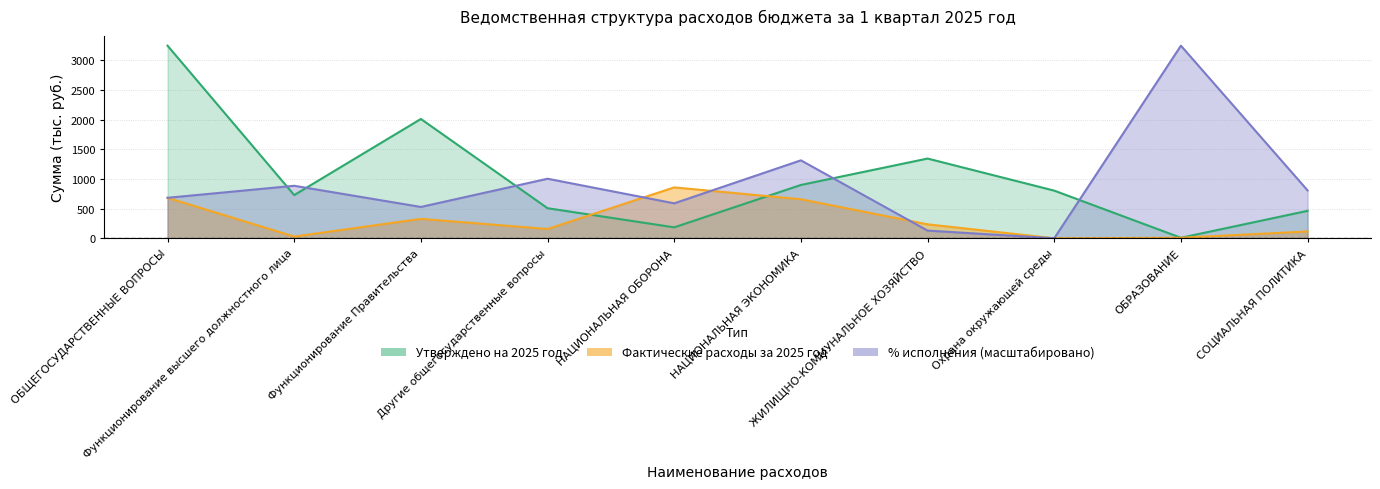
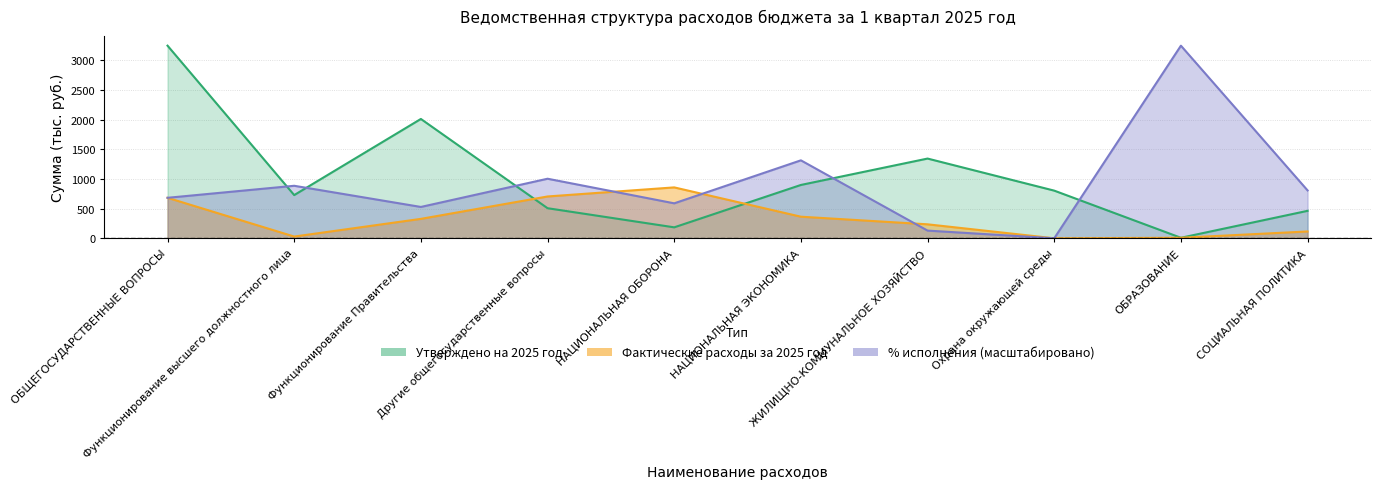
  {
    "Фактические расходы за 2025 год": {
      "Функционирование высшего должностного лица": 0,
      "Функционирование Правительства": 300,
-     "Другие общегосударственные вопросы": 200,
+     "Другие общегосударственные вопросы": 700,
      "НАЦИОНАЛЬНАЯ ОБОРОНА": 900,
-     "НАЦИОНАЛЬНАЯ ЭКОНОМИКА": 700,
+     "НАЦИОНАЛЬНАЯ ЭКОНОМИКА": 400,
      "ЖИЛИЩНО-КОММУНАЛЬНОЕ ХОЗЯЙСТВО": 200,
      "СОЦИАЛЬНАЯ ПОЛИТИКА": 100
    }
  }
